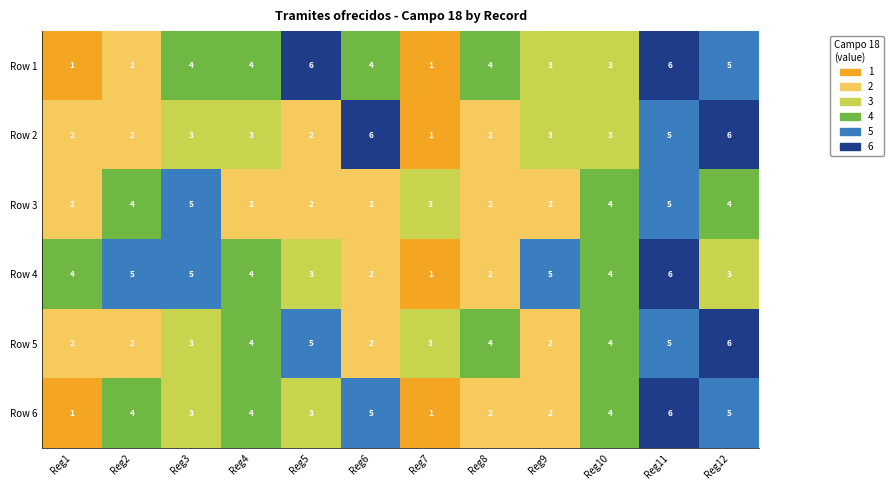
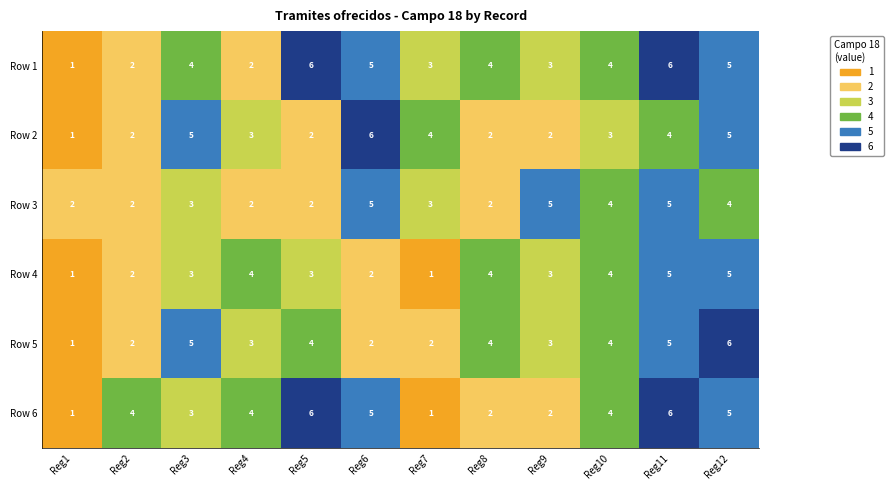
  {
    "Row 1": {
      "Reg1": 1,
      "Reg2": 2,
      "Reg3": 4,
-     "Reg4": 4,
+     "Reg4": 2,
      "Reg5": 6,
-     "Reg6": 4,
-     "Reg7": 1,
+     "Reg6": 5,
+     "Reg7": 3,
      "Reg8": 4,
      "Reg9": 3,
-     "Reg10": 3,
+     "Reg10": 4,
      "Reg11": 6,
      "Reg12": 5
    },
    "Row 2": {
-     "Reg1": 2,
+     "Reg1": 1,
      "Reg2": 2,
-     "Reg3": 3,
+     "Reg3": 5,
      "Reg4": 3,
      "Reg5": 2,
      "Reg6": 6,
-     "Reg7": 1,
+     "Reg7": 4,
      "Reg8": 2,
-     "Reg9": 3,
+     "Reg9": 2,
      "Reg10": 3,
-     "Reg11": 5,
-     "Reg12": 6
+     "Reg11": 4,
+     "Reg12": 5
    },
    "Row 3": {
      "Reg1": 2,
-     "Reg2": 4,
-     "Reg3": 5,
+     "Reg2": 2,
+     "Reg3": 3,
      "Reg4": 2,
      "Reg5": 2,
-     "Reg6": 2,
+     "Reg6": 5,
      "Reg7": 3,
      "Reg8": 2,
-     "Reg9": 2,
+     "Reg9": 5,
      "Reg10": 4,
      "Reg11": 5,
      "Reg12": 4
    },
    "Row 4": {
-     "Reg1": 4,
-     "Reg2": 5,
-     "Reg3": 5,
+     "Reg1": 1,
+     "Reg2": 2,
+     "Reg3": 3,
      "Reg4": 4,
      "Reg5": 3,
      "Reg6": 2,
      "Reg7": 1,
-     "Reg8": 2,
-     "Reg9": 5,
+     "Reg8": 4,
+     "Reg9": 3,
      "Reg10": 4,
-     "Reg11": 6,
-     "Reg12": 3
+     "Reg11": 5,
+     "Reg12": 5
    },
    "Row 5": {
-     "Reg1": 2,
+     "Reg1": 1,
      "Reg2": 2,
-     "Reg3": 3,
-     "Reg4": 4,
-     "Reg5": 5,
+     "Reg3": 5,
+     "Reg4": 3,
+     "Reg5": 4,
      "Reg6": 2,
-     "Reg7": 3,
+     "Reg7": 2,
      "Reg8": 4,
-     "Reg9": 2,
+     "Reg9": 3,
      "Reg10": 4,
      "Reg11": 5,
      "Reg12": 6
    },
    "Row 6": {
      "Reg1": 1,
      "Reg2": 4,
      "Reg3": 3,
      "Reg4": 4,
-     "Reg5": 3,
+     "Reg5": 6,
      "Reg6": 5,
      "Reg7": 1,
      "Reg8": 2,
      "Reg9": 2,
      "Reg10": 4,
      "Reg11": 6,
      "Reg12": 5
    }
  }
